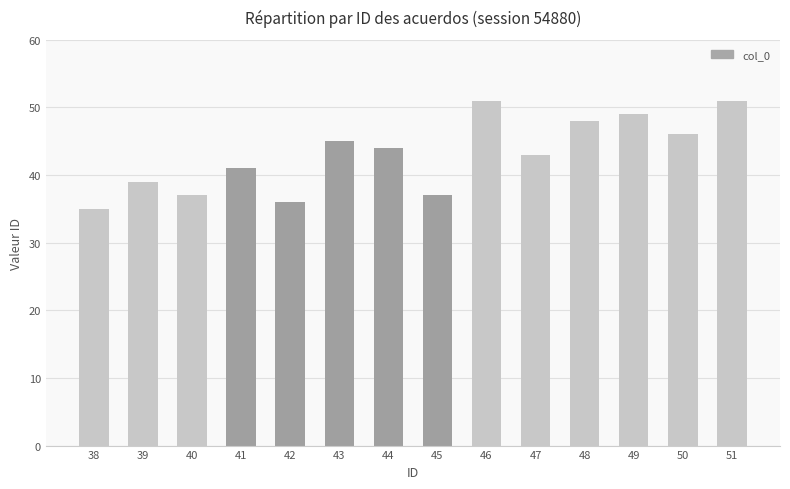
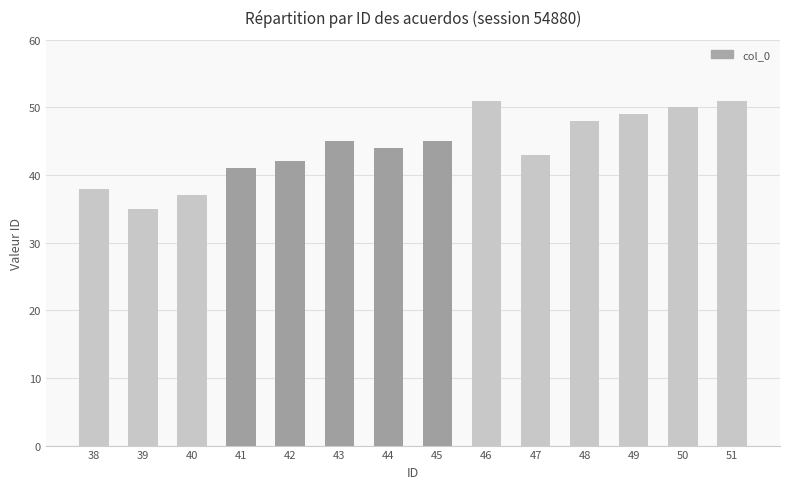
  {
-   "38": 35,
-   "39": 39,
+   "38": 38,
+   "39": 35,
    "40": 37,
    "41": 41,
-   "42": 36,
+   "42": 42,
    "43": 45,
    "44": 44,
-   "45": 37,
+   "45": 45,
    "46": 51,
    "47": 43,
    "48": 48,
    "49": 49,
-   "50": 46,
+   "50": 50,
    "51": 51
  }
